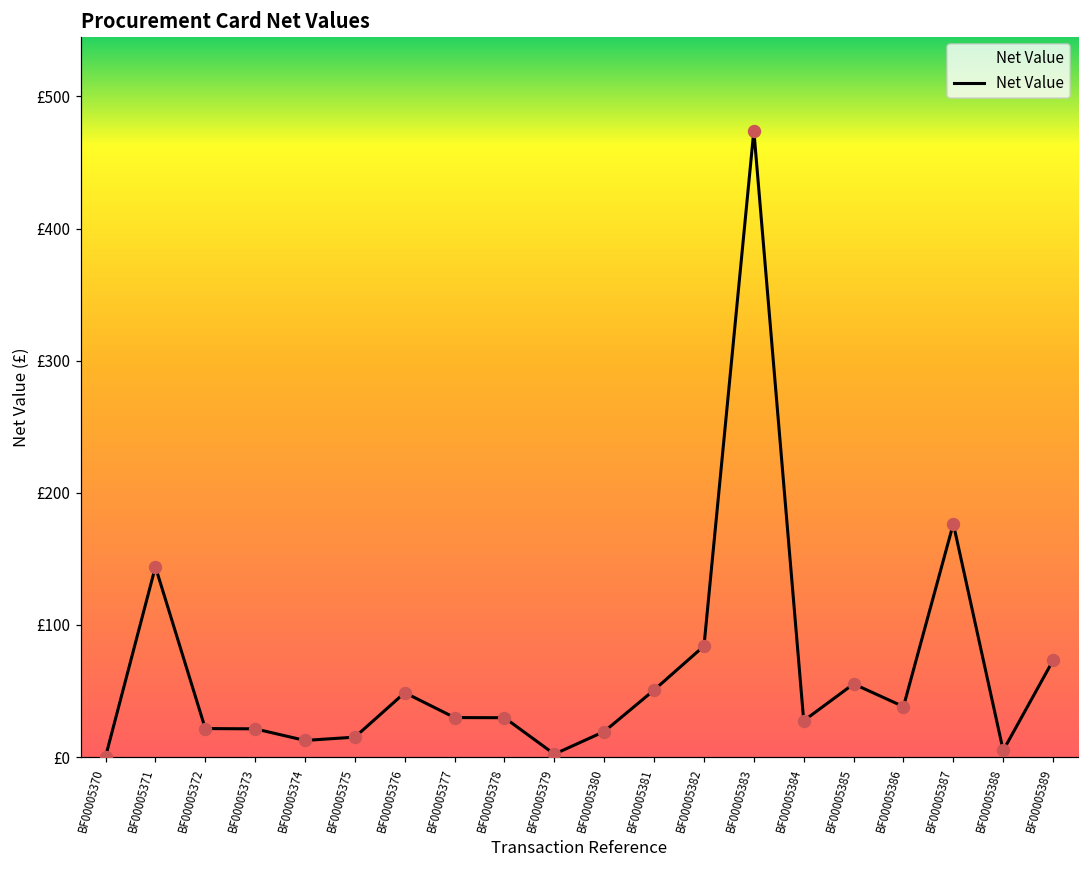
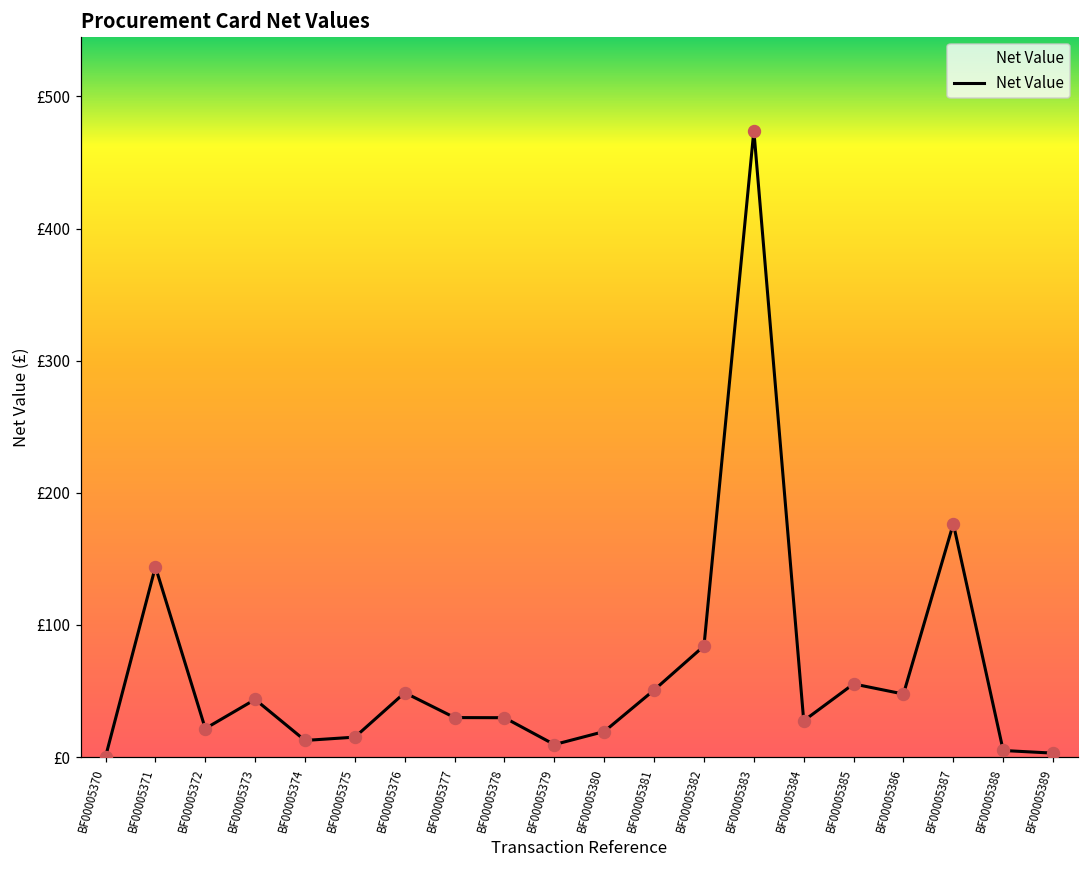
  {
    "BF00005370": "£0",
    "BF00005371": "£144",
    "BF00005372": "£22",
-   "BF00005373": "£21",
+   "BF00005373": "£44",
    "BF00005374": "£13",
    "BF00005375": "£15",
    "BF00005376": "£49",
    "BF00005377": "£30",
    "BF00005378": "£30",
-   "BF00005379": "£2",
+   "BF00005379": "£9",
    "BF00005380": "£19",
    "BF00005381": "£51",
    "BF00005382": "£84",
    "BF00005383": "£474",
    "BF00005384": "£27",
    "BF00005385": "£55",
-   "BF00005386": "£38",
+   "BF00005386": "£48",
    "BF00005387": "£177",
    "BF00005388": "£5",
-   "BF00005389": "£73"
+   "BF00005389": "£3"
  }
